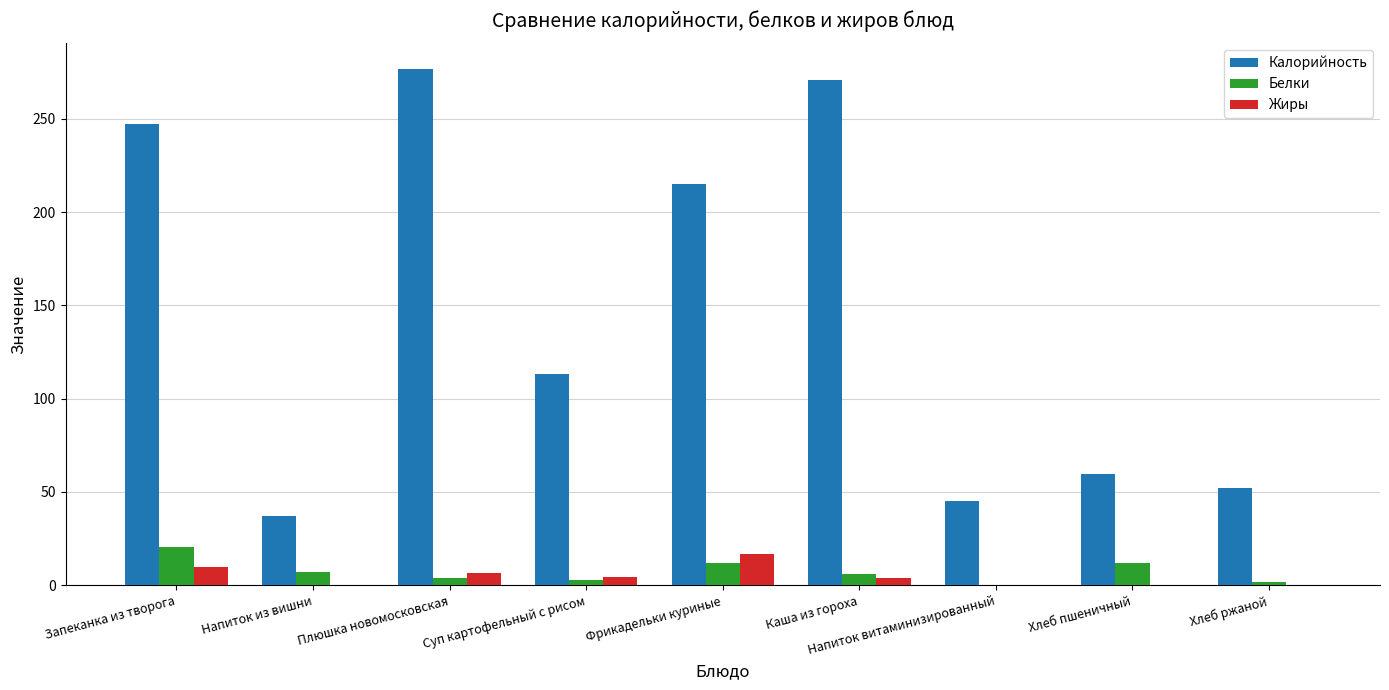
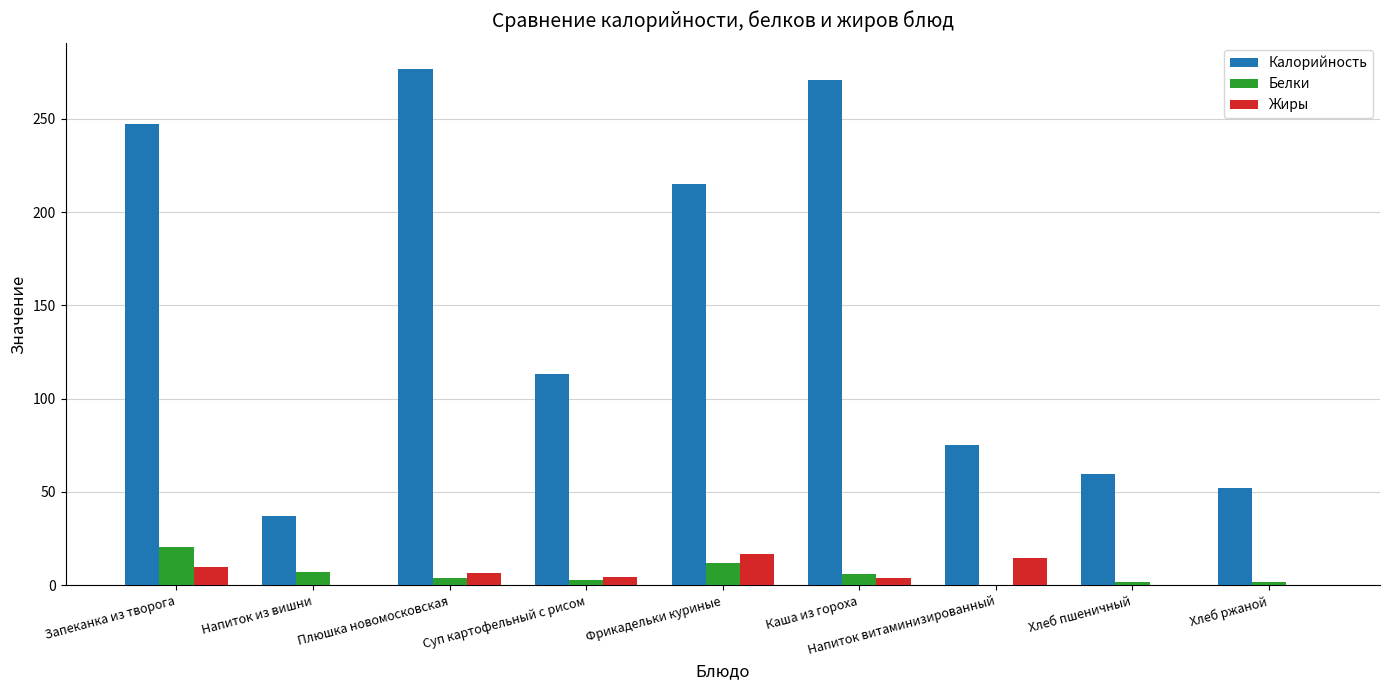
  {
    "Калорийность": {
      "Запеканка из творога": 247,
      "Напиток из вишни": 37,
      "Плюшка новомосковская": 277,
      "Суп картофельный с рисом": 113,
      "Фрикадельки куриные": 215,
      "Каша из гороха": 271,
-     "Напиток витаминизированный": 45,
+     "Напиток витаминизированный": 75,
      "Хлеб пшеничный": 60,
      "Хлеб ржаной": 52
    },
    "Белки": {
      "Запеканка из творога": 20,
      "Напиток из вишни": 7,
      "Плюшка новомосковская": 4,
      "Суп картофельный с рисом": 3,
      "Фрикадельки куриные": 12,
      "Каша из гороха": 6,
      "Напиток витаминизированный": 0,
-     "Хлеб пшеничный": 12,
+     "Хлеб пшеничный": 2,
      "Хлеб ржаной": 2
    },
    "Жиры": {
      "Запеканка из творога": 10,
      "Плюшка новомосковская": 7,
      "Суп картофельный с рисом": 5,
      "Фрикадельки куриные": 17,
      "Каша из гороха": 4,
-     "Напиток витаминизированный": 0
+     "Напиток витаминизированный": 15
    }
  }
